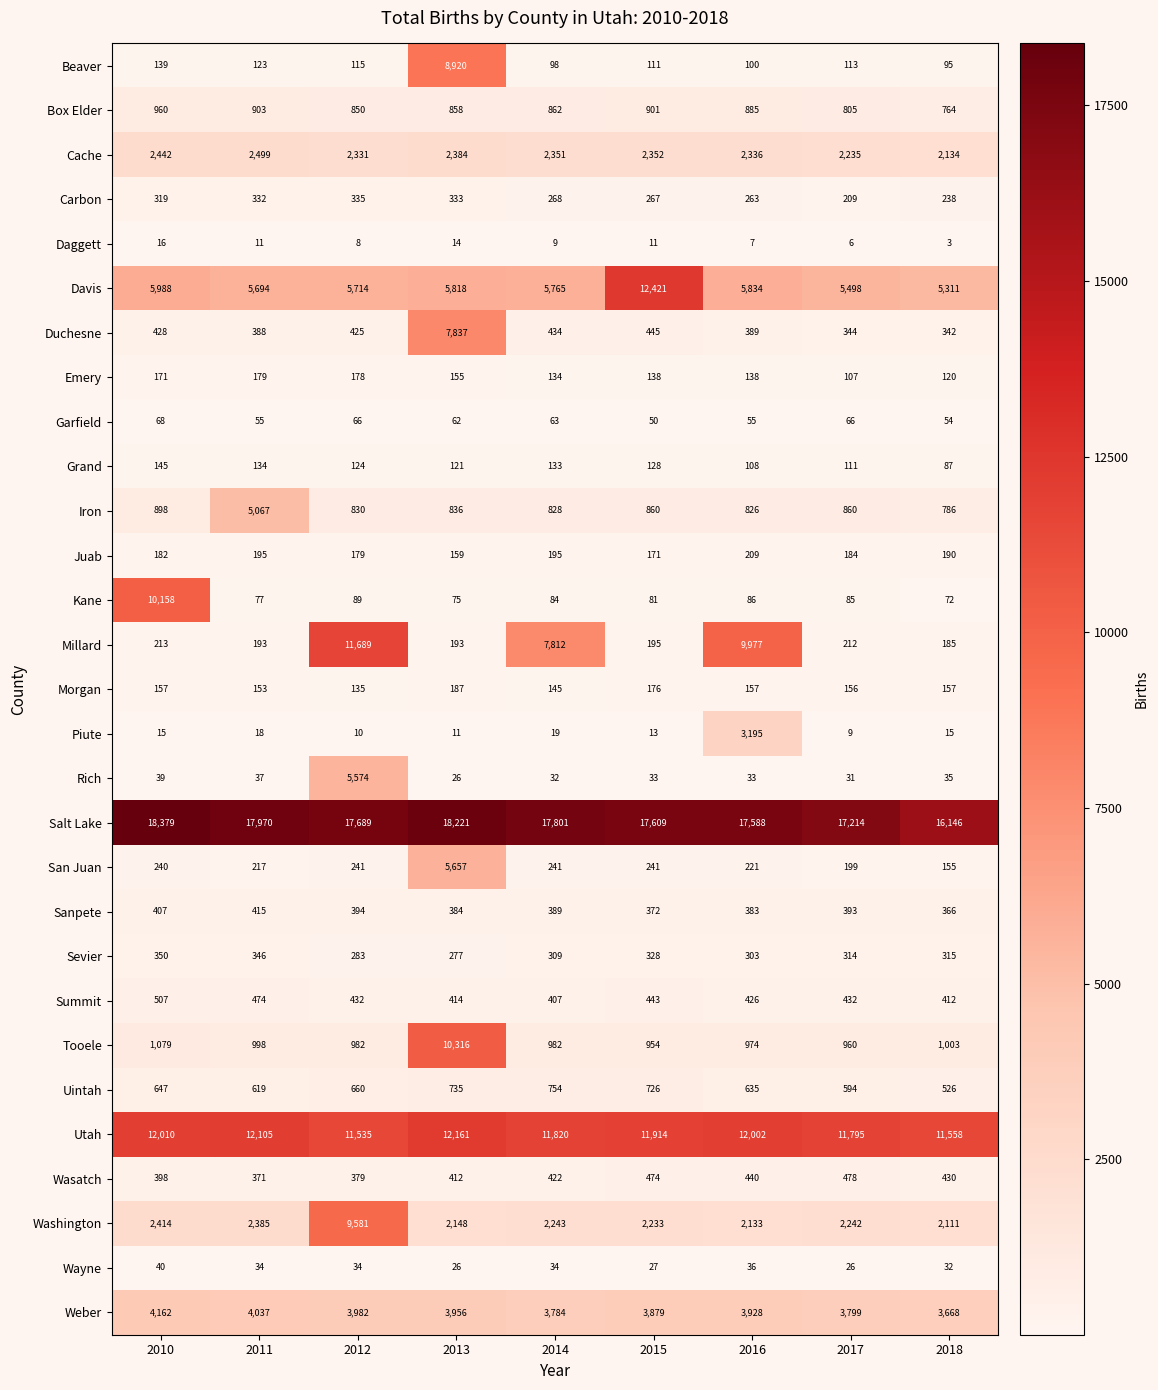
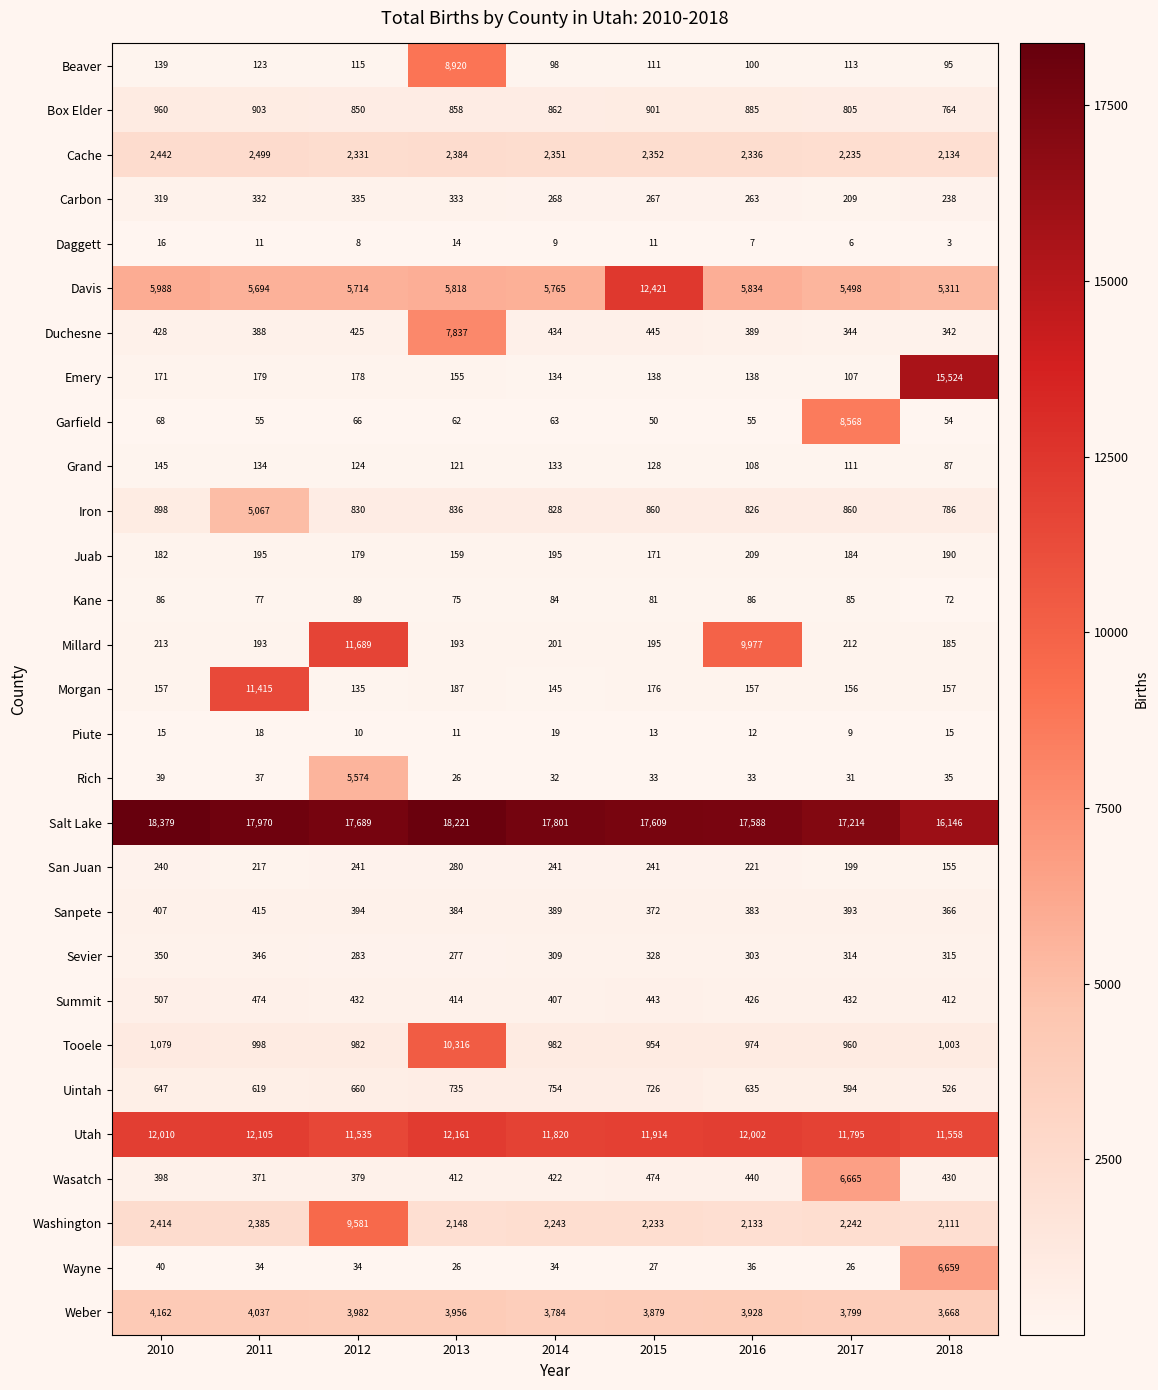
  {
    "Emery": {
      "2010": "171",
      "2011": "179",
      "2012": "178",
      "2013": "155",
      "2014": "134",
      "2015": "138",
      "2016": "138",
      "2017": "107",
-     "2018": "120"
+     "2018": "15,524"
    },
    "Garfield": {
      "2010": "68",
      "2011": "55",
      "2012": "66",
      "2013": "62",
      "2014": "63",
      "2015": "50",
      "2016": "55",
-     "2017": "66",
+     "2017": "8,568",
      "2018": "54"
    },
    "Kane": {
-     "2010": "10,158",
+     "2010": "86",
      "2011": "77",
      "2012": "89",
      "2013": "75",
      "2014": "84",
      "2015": "81",
      "2016": "86",
      "2017": "85",
      "2018": "72"
    },
    "Millard": {
      "2010": "213",
      "2011": "193",
      "2012": "11,689",
      "2013": "193",
-     "2014": "7,812",
+     "2014": "201",
      "2015": "195",
      "2016": "9,977",
      "2017": "212",
      "2018": "185"
    },
    "Morgan": {
      "2010": "157",
-     "2011": "153",
+     "2011": "11,415",
      "2012": "135",
      "2013": "187",
      "2014": "145",
      "2015": "176",
      "2016": "157",
      "2017": "156",
      "2018": "157"
    },
    "Piute": {
      "2010": "15",
      "2011": "18",
      "2012": "10",
      "2013": "11",
      "2014": "19",
      "2015": "13",
-     "2016": "3,195",
+     "2016": "12",
      "2017": "9",
      "2018": "15"
    },
    "San Juan": {
      "2010": "240",
      "2011": "217",
      "2012": "241",
-     "2013": "5,657",
+     "2013": "280",
      "2014": "241",
      "2015": "241",
      "2016": "221",
      "2017": "199",
      "2018": "155"
    },
    "Wasatch": {
      "2010": "398",
      "2011": "371",
      "2012": "379",
      "2013": "412",
      "2014": "422",
      "2015": "474",
      "2016": "440",
-     "2017": "478",
+     "2017": "6,665",
      "2018": "430"
    },
    "Wayne": {
      "2010": "40",
      "2011": "34",
      "2012": "34",
      "2013": "26",
      "2014": "34",
      "2015": "27",
      "2016": "36",
      "2017": "26",
-     "2018": "32"
+     "2018": "6,659"
    }
  }
